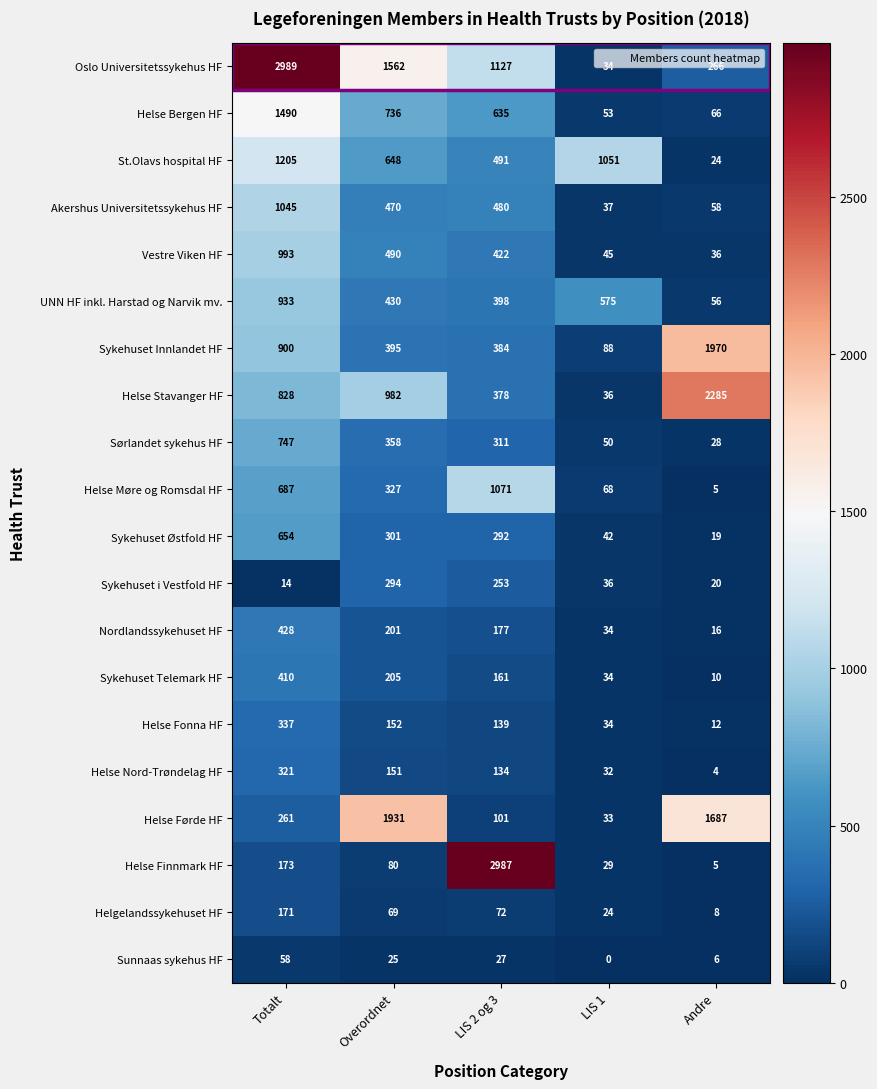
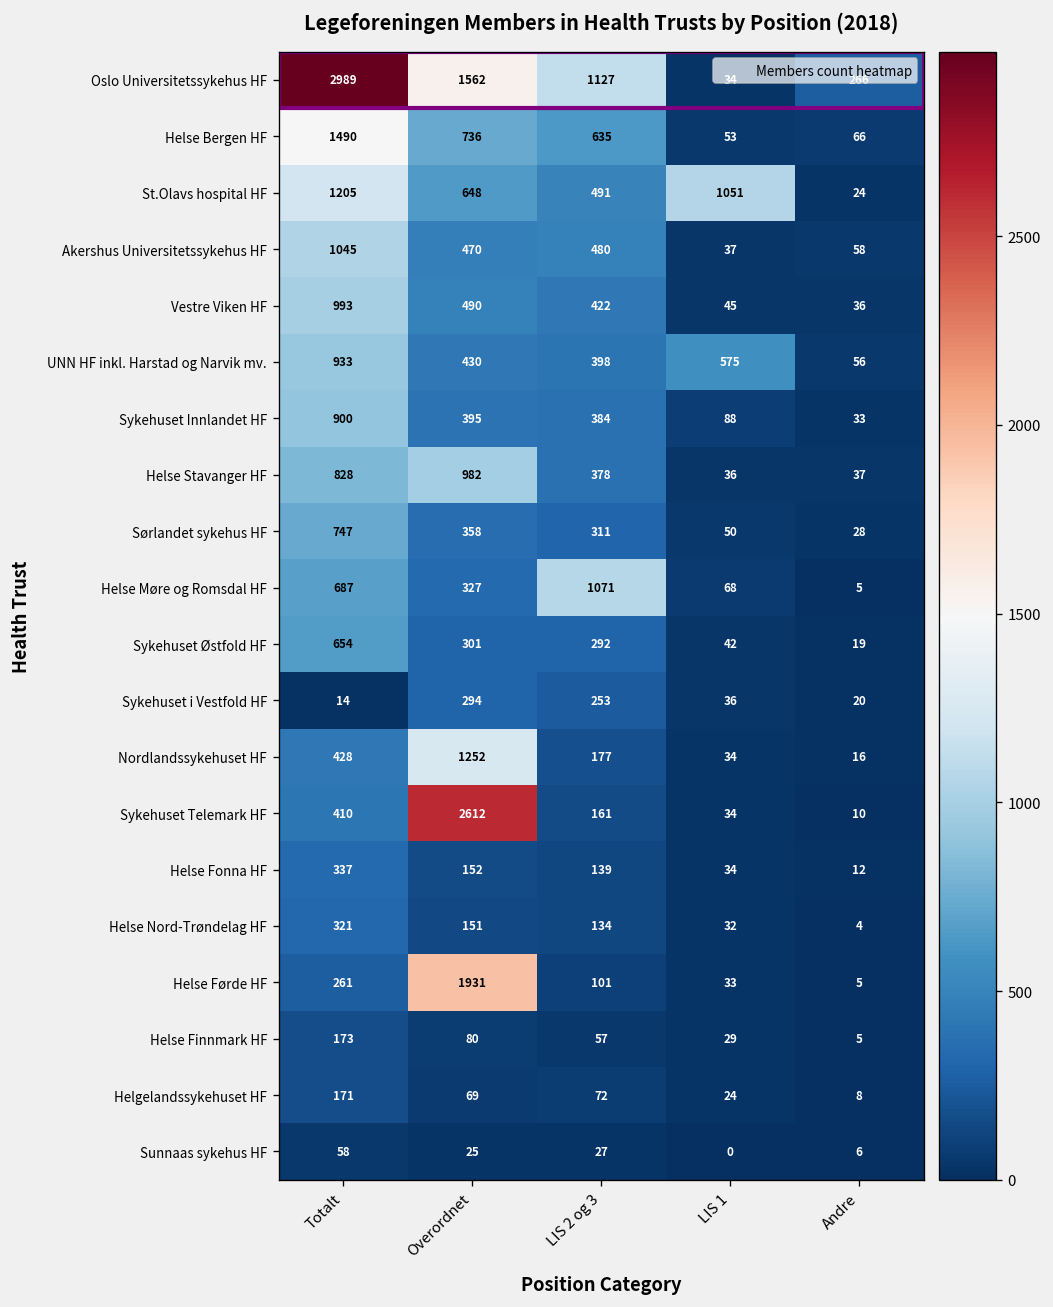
  {
    "Oslo Universitetssykehus HF": {
      "Totalt": 2989,
      "Overordnet": 1562,
      "LIS 2 og 3": 1127
    },
    "Helse Bergen HF": {
      "Totalt": 1490,
      "Overordnet": 736,
      "LIS 2 og 3": 635,
      "LIS 1": 53,
      "Andre": 66
    },
    "St.Olavs hospital HF": {
      "Totalt": 1205,
      "Overordnet": 648,
      "LIS 2 og 3": 491,
      "LIS 1": 1051,
      "Andre": 24
    },
    "Akershus Universitetssykehus HF": {
      "Totalt": 1045,
      "Overordnet": 470,
      "LIS 2 og 3": 480,
      "LIS 1": 37,
      "Andre": 58
    },
    "Vestre Viken HF": {
      "Totalt": 993,
      "Overordnet": 490,
      "LIS 2 og 3": 422,
      "LIS 1": 45,
      "Andre": 36
    },
    "UNN HF inkl. Harstad og Narvik mv.": {
      "Totalt": 933,
      "Overordnet": 430,
      "LIS 2 og 3": 398,
      "LIS 1": 575,
      "Andre": 56
    },
    "Sykehuset Innlandet HF": {
      "Totalt": 900,
      "Overordnet": 395,
      "LIS 2 og 3": 384,
      "LIS 1": 88,
-     "Andre": 1970
+     "Andre": 33
    },
    "Helse Stavanger HF": {
      "Totalt": 828,
      "Overordnet": 982,
      "LIS 2 og 3": 378,
      "LIS 1": 36,
-     "Andre": 2285
+     "Andre": 37
    },
    "Sørlandet sykehus HF": {
      "Totalt": 747,
      "Overordnet": 358,
      "LIS 2 og 3": 311,
      "LIS 1": 50,
      "Andre": 28
    },
    "Helse Møre og Romsdal HF": {
      "Totalt": 687,
      "Overordnet": 327,
      "LIS 2 og 3": 1071,
      "LIS 1": 68,
      "Andre": 5
    },
    "Sykehuset Østfold HF": {
      "Totalt": 654,
      "Overordnet": 301,
      "LIS 2 og 3": 292,
      "LIS 1": 42,
      "Andre": 19
    },
    "Sykehuset i Vestfold HF": {
      "Totalt": 14,
      "Overordnet": 294,
      "LIS 2 og 3": 253,
      "LIS 1": 36,
      "Andre": 20
    },
    "Nordlandssykehuset HF": {
      "Totalt": 428,
-     "Overordnet": 201,
+     "Overordnet": 1252,
      "LIS 2 og 3": 177,
      "LIS 1": 34,
      "Andre": 16
    },
    "Sykehuset Telemark HF": {
      "Totalt": 410,
-     "Overordnet": 205,
+     "Overordnet": 2612,
      "LIS 2 og 3": 161,
      "LIS 1": 34,
      "Andre": 10
    },
    "Helse Fonna HF": {
      "Totalt": 337,
      "Overordnet": 152,
      "LIS 2 og 3": 139,
      "LIS 1": 34,
      "Andre": 12
    },
    "Helse Nord-Trøndelag HF": {
      "Totalt": 321,
      "Overordnet": 151,
      "LIS 2 og 3": 134,
      "LIS 1": 32,
      "Andre": 4
    },
    "Helse Førde HF": {
      "Totalt": 261,
      "Overordnet": 1931,
      "LIS 2 og 3": 101,
      "LIS 1": 33,
-     "Andre": 1687
+     "Andre": 5
    },
    "Helse Finnmark HF": {
      "Totalt": 173,
      "Overordnet": 80,
-     "LIS 2 og 3": 2987,
+     "LIS 2 og 3": 57,
      "LIS 1": 29,
      "Andre": 5
    },
    "Helgelandssykehuset HF": {
      "Totalt": 171,
      "Overordnet": 69,
      "LIS 2 og 3": 72,
      "LIS 1": 24,
      "Andre": 8
    },
    "Sunnaas sykehus HF": {
      "Totalt": 58,
      "Overordnet": 25,
      "LIS 2 og 3": 27,
      "LIS 1": 0,
      "Andre": 6
    }
  }
